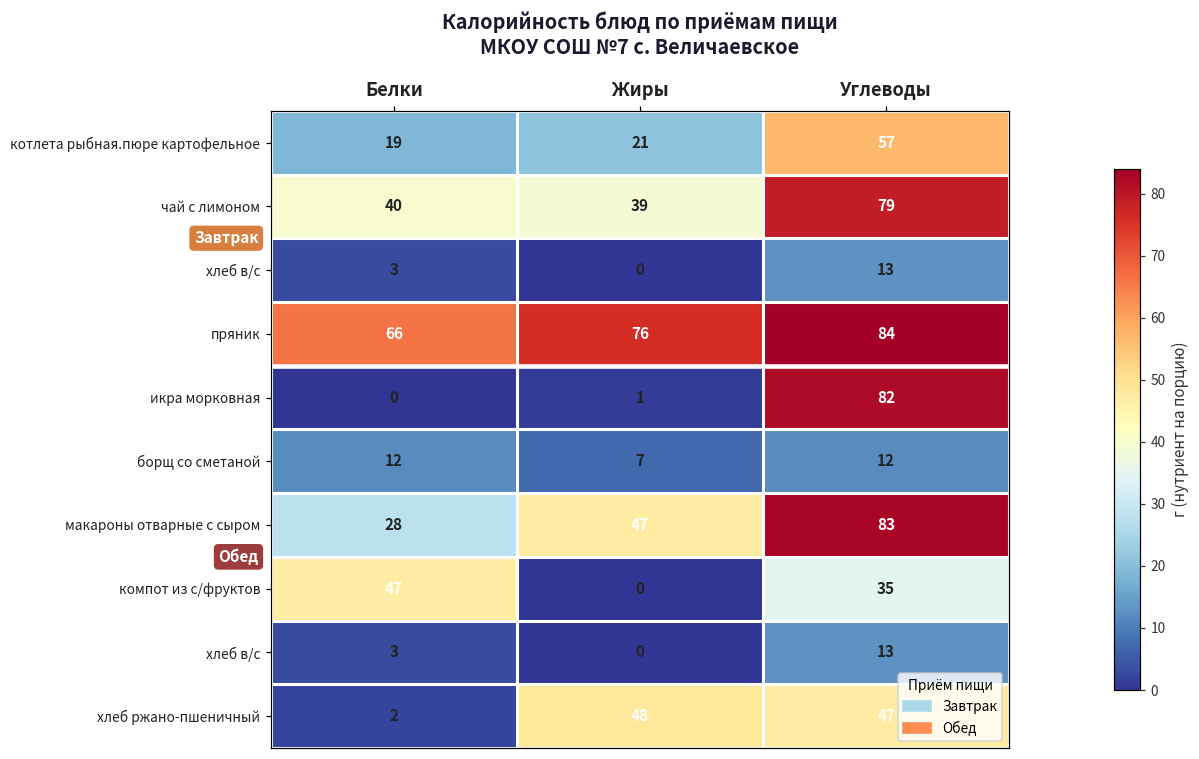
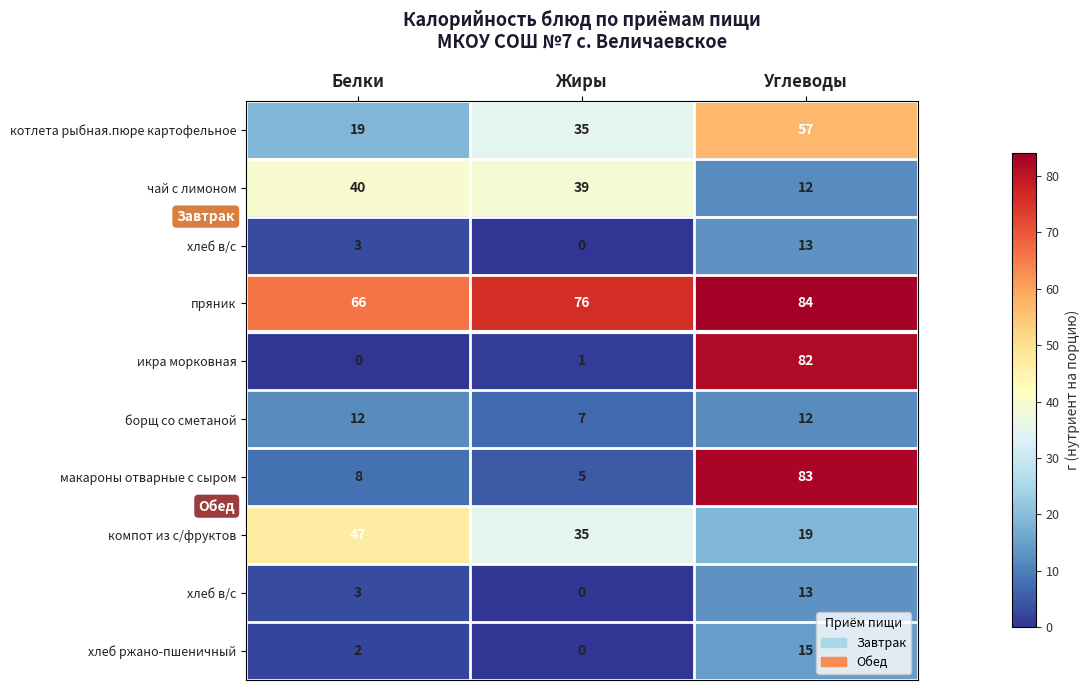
  {
    "котлета рыбная.пюре картофельное": {
      "Белки": 19,
-     "Жиры": 21,
+     "Жиры": 35,
      "Углеводы": 57
    },
    "чай с лимоном": {
      "Белки": 40,
      "Жиры": 39,
-     "Углеводы": 79
+     "Углеводы": 12
    },
    "пряник": {
      "Белки": 66,
      "Жиры": 76,
      "Углеводы": 84
    },
    "икра морковная": {
      "Белки": 0,
      "Жиры": 1,
      "Углеводы": 82
    },
    "борщ со сметаной": {
      "Белки": 12,
      "Жиры": 7,
      "Углеводы": 12
    },
    "макароны отварные с сыром": {
-     "Белки": 28,
-     "Жиры": 47,
+     "Белки": 8,
+     "Жиры": 5,
      "Углеводы": 83
    },
    "компот из с/фруктов": {
      "Белки": 47,
-     "Жиры": 0,
-     "Углеводы": 35
+     "Жиры": 35,
+     "Углеводы": 19
    },
    "хлеб ржано-пшеничный": {
      "Белки": 2,
-     "Жиры": 48,
-     "Углеводы": 47
+     "Жиры": 0,
+     "Углеводы": 15
    }
  }
